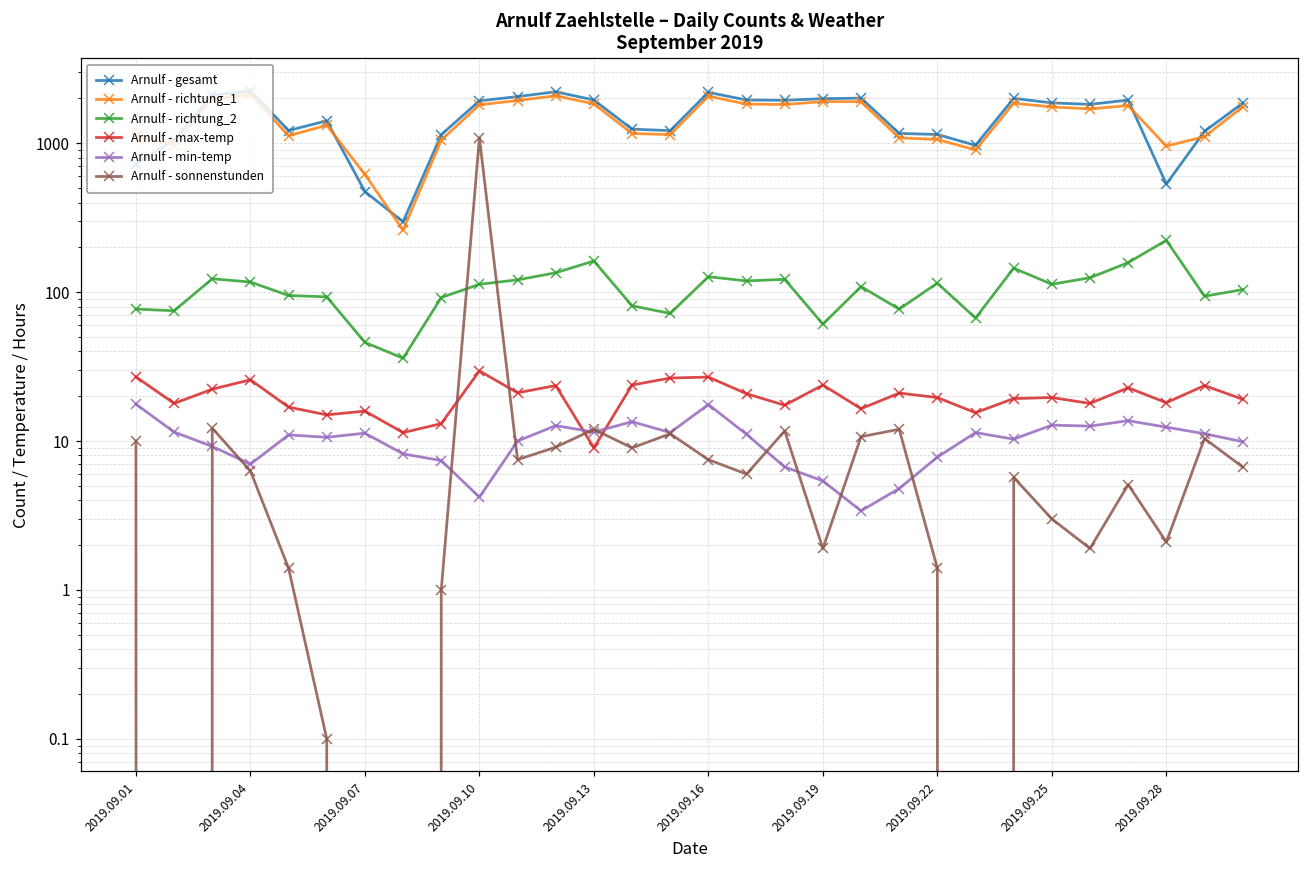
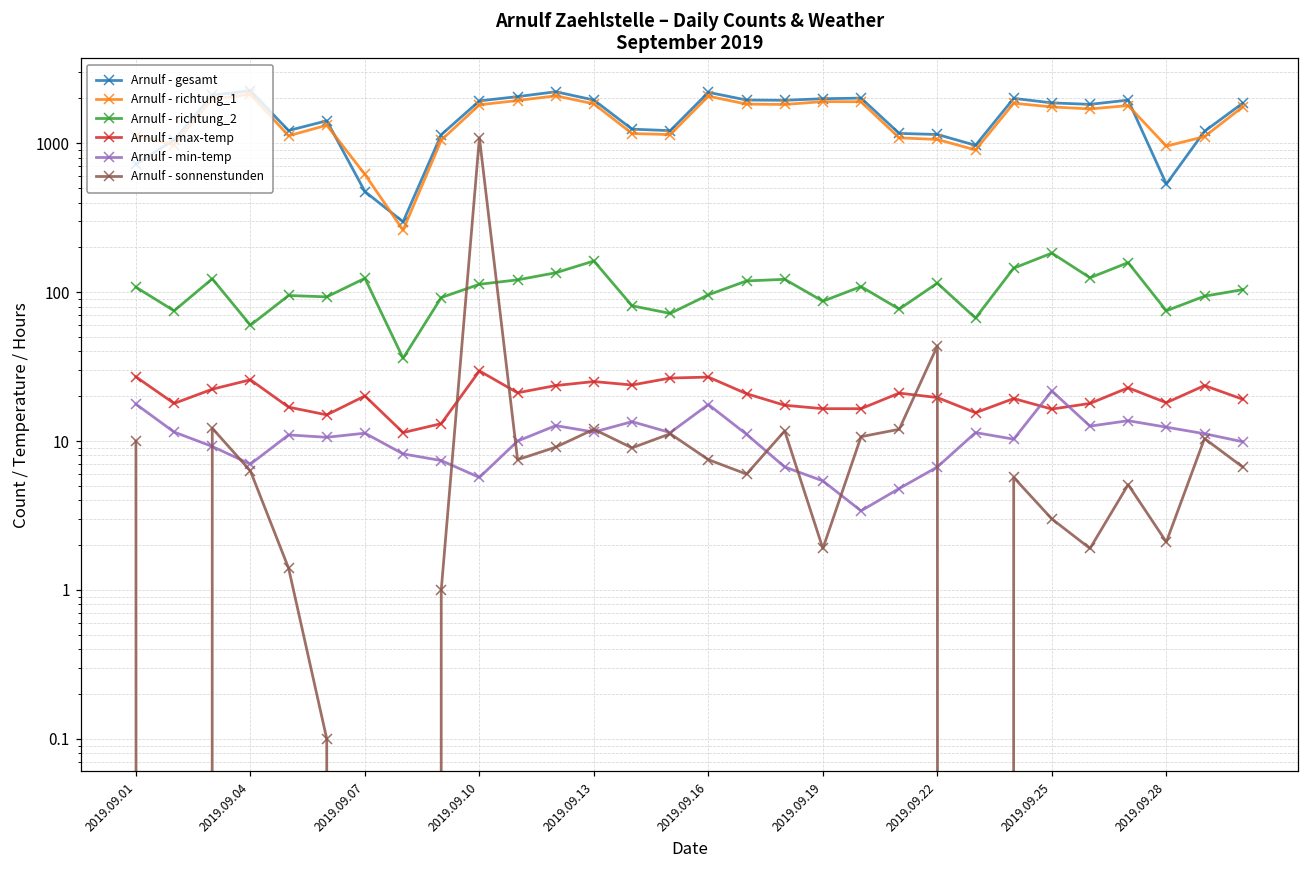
  {
    "Arnulf - gesamt": {
      "2019.09.07": 470,
      "2019.09.10": 1900,
      "2019.09.13": 2000,
      "2019.09.16": 2200,
      "2019.09.19": 2000,
      "2019.09.22": 1100,
      "2019.09.25": 1900,
      "2019.09.28": 530
    },
    "Arnulf - richtung_1": {
      "2019.09.07": 600,
      "2019.09.10": 1800,
      "2019.09.13": 1800,
      "2019.09.16": 2100,
      "2019.09.19": 1900,
      "2019.09.22": 1100,
      "2019.09.25": 1800,
      "2019.09.28": 1000
    },
    "Arnulf - richtung_2": {
-     "2019.09.01": 80,
-     "2019.09.04": 120,
-     "2019.09.07": 46,
+     "2019.09.01": 110,
+     "2019.09.04": 60,
+     "2019.09.07": 120,
      "2019.09.10": 110,
      "2019.09.13": 160,
-     "2019.09.16": 130,
-     "2019.09.19": 60,
+     "2019.09.16": 100,
+     "2019.09.19": 90,
      "2019.09.22": 120,
-     "2019.09.25": 110,
-     "2019.09.28": 220
+     "2019.09.25": 180,
+     "2019.09.28": 80
    },
    "Arnulf - max-temp": {
      "2019.09.01": 27,
      "2019.09.04": 26,
-     "2019.09.07": 16,
+     "2019.09.07": 20,
      "2019.09.10": 30,
-     "2019.09.13": 9,
+     "2019.09.13": 25,
      "2019.09.16": 27,
-     "2019.09.19": 24,
+     "2019.09.19": 17,
      "2019.09.22": 20,
-     "2019.09.25": 20,
+     "2019.09.25": 16,
      "2019.09.28": 18
    },
    "Arnulf - min-temp": {
      "2019.09.01": 18,
      "2019.09.04": 7,
      "2019.09.07": 11,
-     "2019.09.10": 4.2,
+     "2019.09.10": 5.7,
      "2019.09.16": 18,
      "2019.09.19": 5.4,
-     "2019.09.22": 8,
-     "2019.09.25": 13,
+     "2019.09.22": 7,
+     "2019.09.25": 22,
      "2019.09.28": 12
    },
    "Arnulf - sonnenstunden": {
      "2019.09.01": 10,
      "2019.09.04": 6,
      "2019.09.10": 1100,
      "2019.09.16": 8,
      "2019.09.19": 1.9,
-     "2019.09.22": 1.4,
+     "2019.09.22": 44,
      "2019.09.25": 3.0,
      "2019.09.28": 2.1
    }
  }
